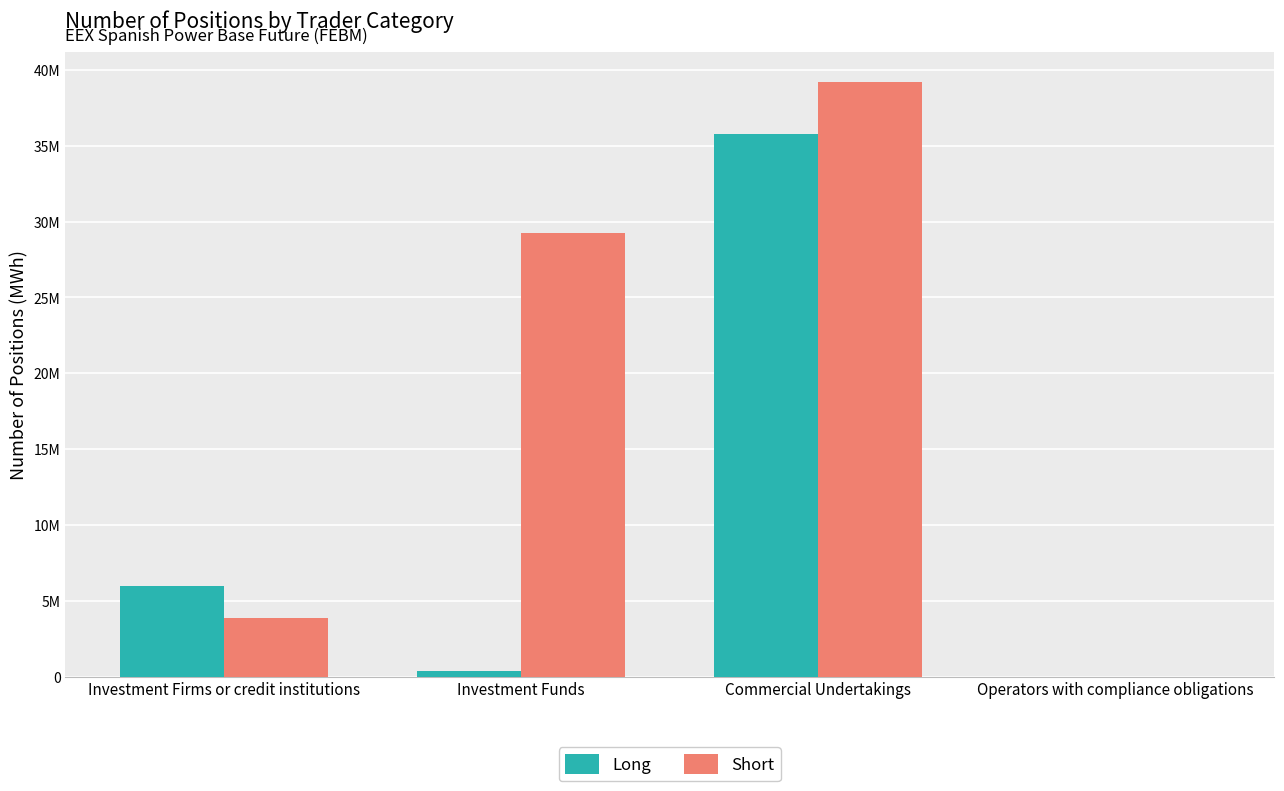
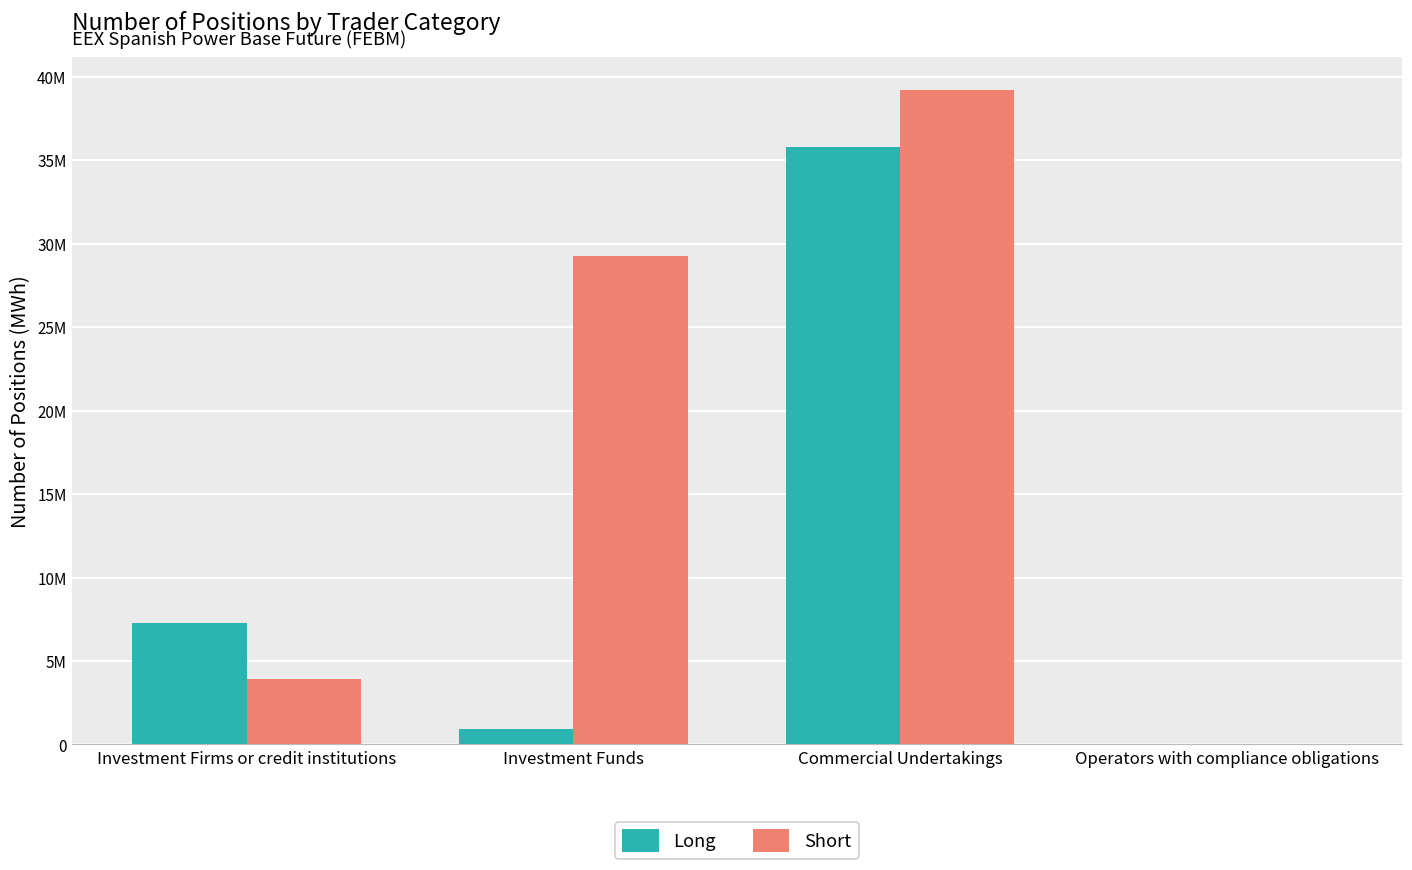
  {
    "Long": {
-     "Investment Firms or credit institutions": 6000000,
-     "Investment Funds": 400000,
+     "Investment Firms or credit institutions": 7300000,
+     "Investment Funds": 900000,
      "Commercial Undertakings": 35800000,
      "Operators with compliance obligations": 0
    },
    "Short": {
      "Investment Firms or credit institutions": 3900000,
      "Investment Funds": 29200000,
      "Commercial Undertakings": 39200000,
      "Operators with compliance obligations": 0
    }
  }
